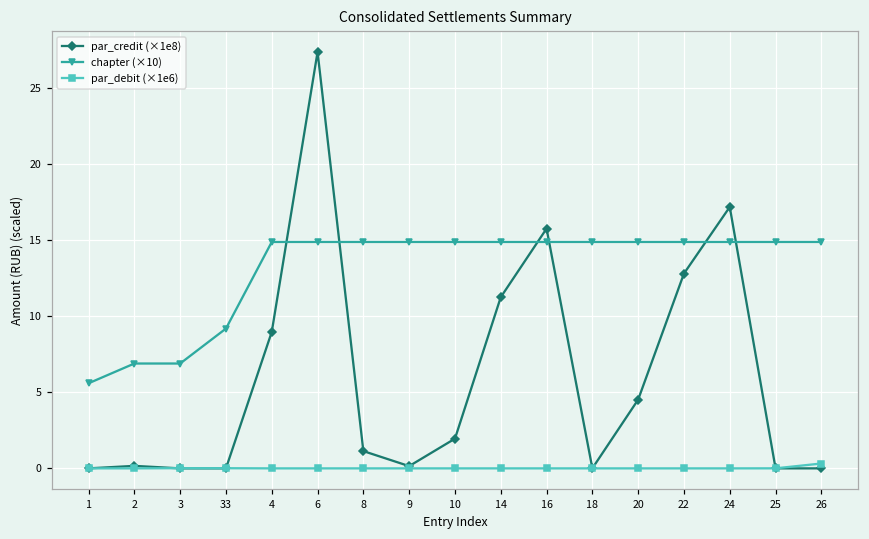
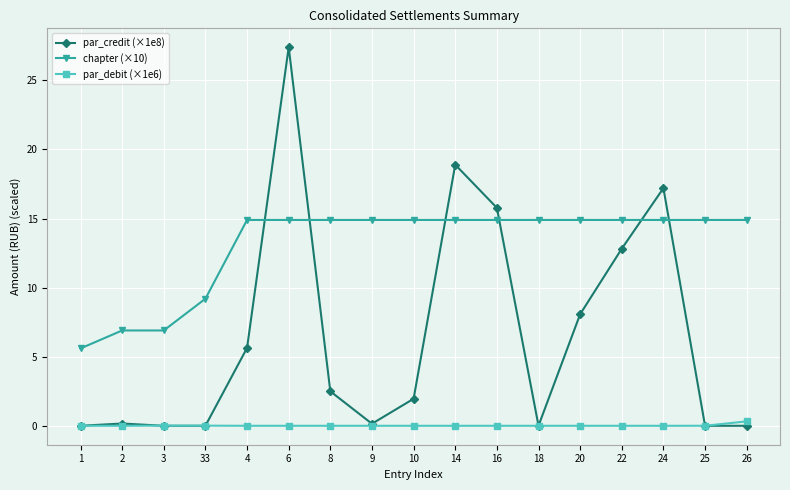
  {
    "par_credit (×1e8)": {
-     "4": 9.0,
+     "4": 5.6,
      "6": 27.4,
-     "8": 1.1,
+     "8": 2.5,
      "10": 2.0,
-     "14": 11.3,
+     "14": 18.9,
      "16": 15.8,
-     "20": 4.5,
+     "20": 8.1,
      "22": 12.8,
      "24": 17.2,
      "26": 0.0
    }
  }
